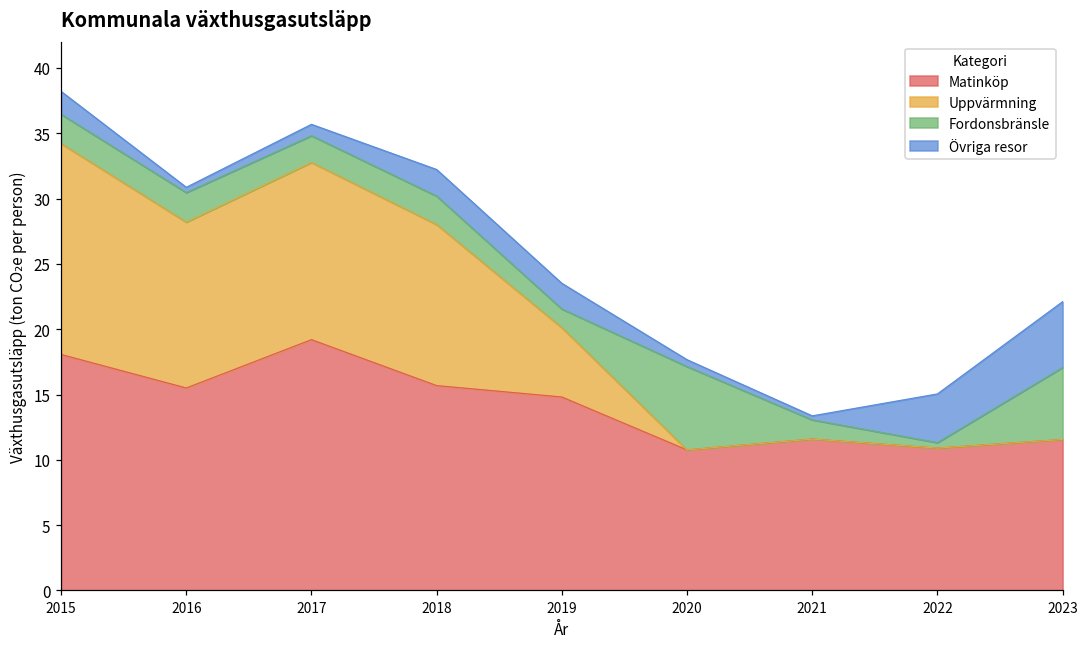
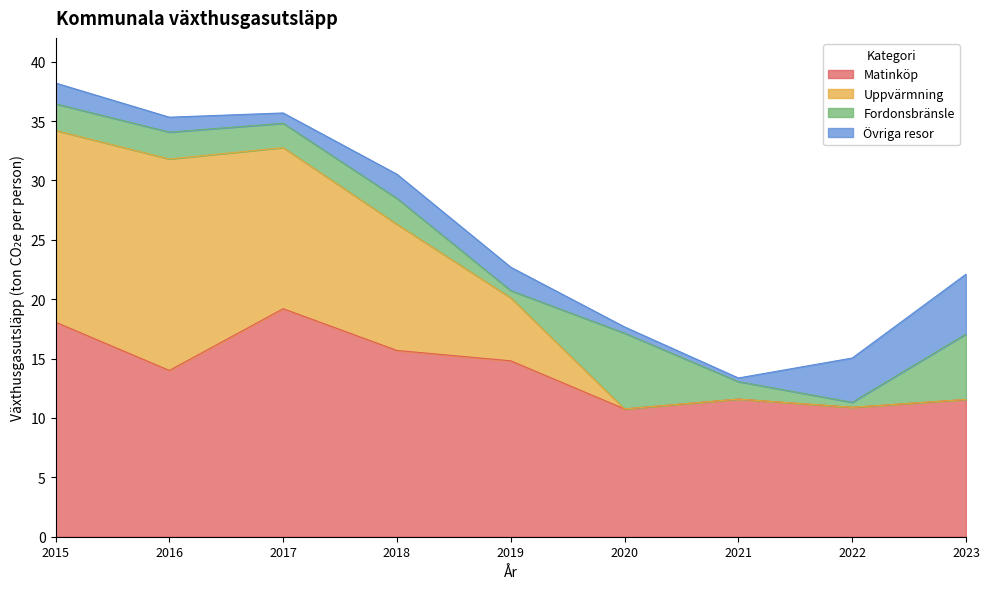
  {
    "Matinköp": {
      "2015": 18.1,
-     "2016": 15.5,
+     "2016": 14.0,
      "2017": 19.2,
      "2018": 15.7,
      "2019": 14.8
    },
    "Uppvärmning": {
      "2015": 16.1,
-     "2016": 12.7,
+     "2016": 17.8,
      "2017": 13.6,
-     "2018": 12.3,
+     "2018": 10.6,
      "2019": 5.3
    },
    "Fordonsbränsle": {
      "2015": 2.2,
      "2016": 2.3,
      "2017": 2.0,
      "2018": 2.2,
-     "2019": 1.4,
+     "2019": 0.6,
      "2020": 6.4,
      "2021": 1.5,
      "2022": 0.4,
      "2023": 5.5
    },
    "Övriga resor": {
      "2015": 1.8,
-     "2016": 0.4,
+     "2016": 1.3,
      "2017": 0.9,
      "2018": 2.0,
      "2019": 2.0,
      "2020": 0.5,
      "2021": 0.3,
      "2022": 3.7,
      "2023": 5.0
    }
  }
